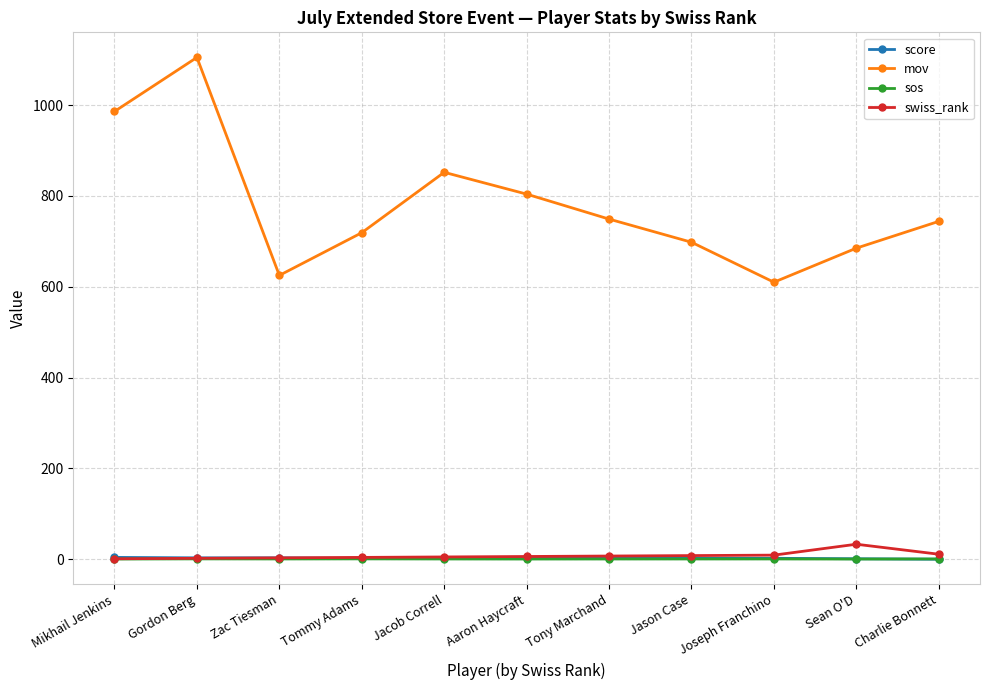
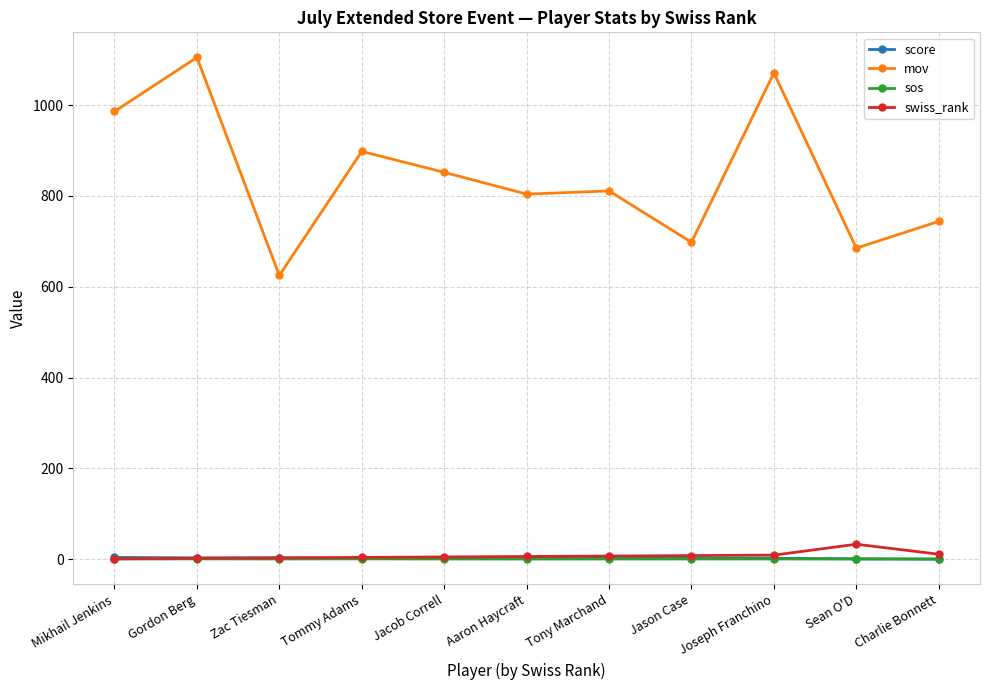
  {
    "mov": {
      "Mikhail Jenkins": 990,
      "Gordon Berg": 1110,
      "Zac Tiesman": 630,
-     "Tommy Adams": 720,
+     "Tommy Adams": 900,
      "Jacob Correll": 850,
      "Aaron Haycraft": 800,
-     "Tony Marchand": 750,
+     "Tony Marchand": 810,
      "Jason Case": 700,
-     "Joseph Franchino": 610,
+     "Joseph Franchino": 1070,
      "Sean O'D": 690,
      "Charlie Bonnett": 740
    },
    "swiss_rank": {
      "Jason Case": 10,
      "Joseph Franchino": 10,
      "Sean O'D": 30,
      "Charlie Bonnett": 10
    }
  }
